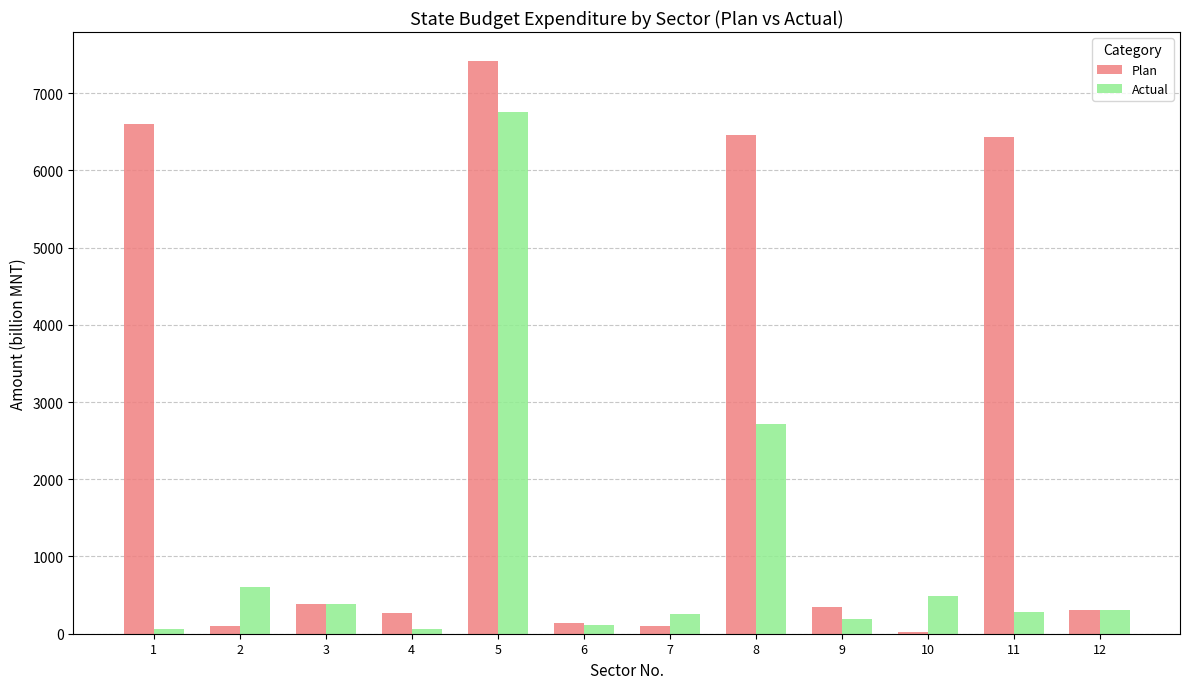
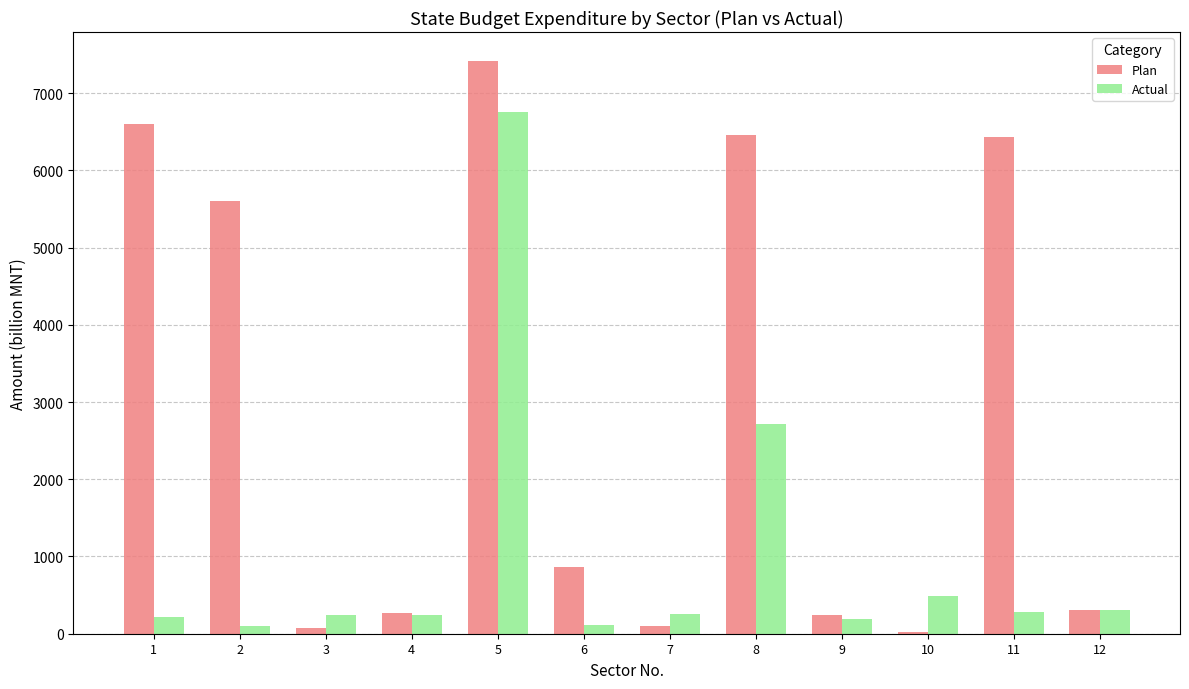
  {
    "Plan": {
      "1": 6600,
-     "2": 100,
-     "3": 400,
+     "2": 5600,
+     "3": 100,
      "4": 300,
      "5": 7400,
-     "6": 100,
+     "6": 900,
      "7": 100,
      "8": 6500,
-     "9": 300,
+     "9": 200,
      "11": 6400,
      "12": 300
    },
    "Actual": {
-     "1": 100,
-     "2": 600,
-     "3": 400,
-     "4": 100,
+     "1": 200,
+     "2": 100,
+     "3": 200,
+     "4": 200,
      "5": 6800,
      "6": 100,
      "7": 300,
      "8": 2700,
      "9": 200,
      "10": 500,
      "11": 300,
      "12": 300
    }
  }
